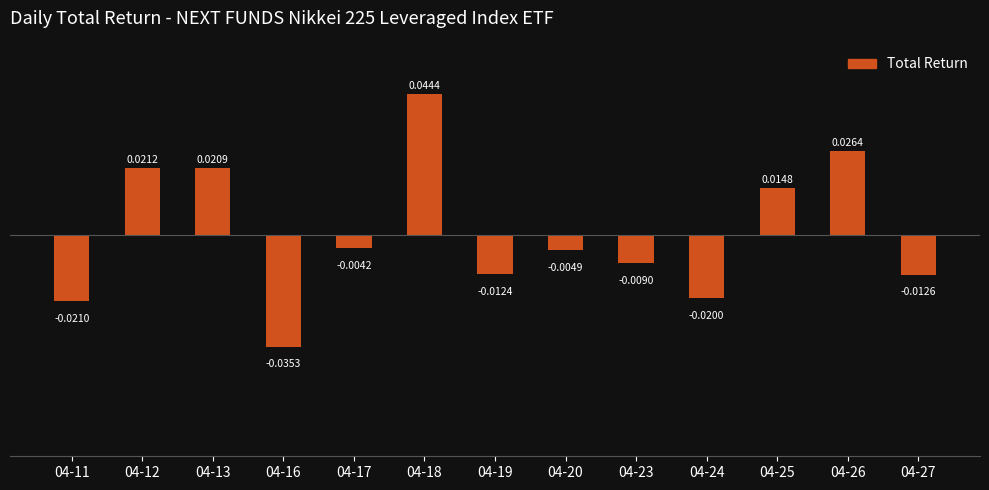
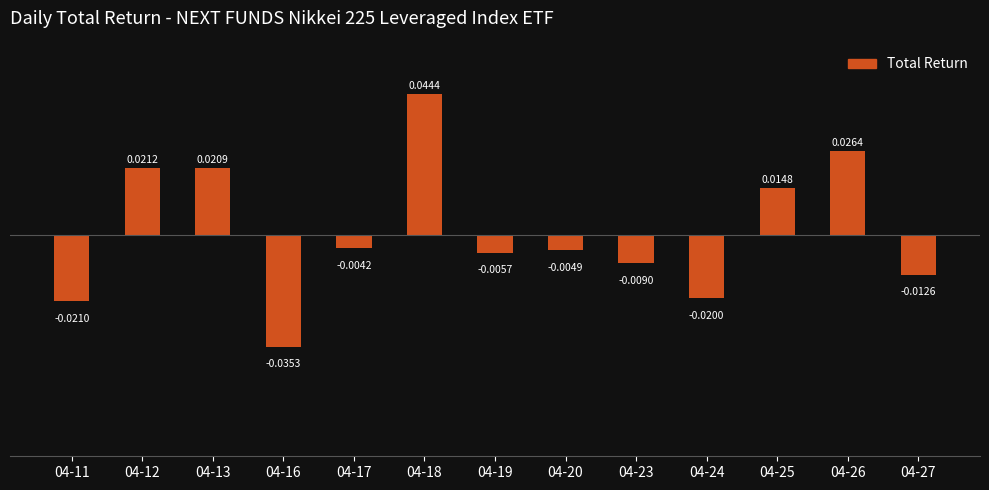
  {
    "04-11": -0.0210,
    "04-12": 0.0212,
    "04-13": 0.0209,
    "04-16": -0.0353,
    "04-17": -0.0042,
    "04-18": 0.0444,
-   "04-19": -0.0124,
+   "04-19": -0.0057,
    "04-20": -0.0049,
    "04-23": -0.0090,
    "04-24": -0.0200,
    "04-25": 0.0148,
    "04-26": 0.0264,
    "04-27": -0.0126
  }
